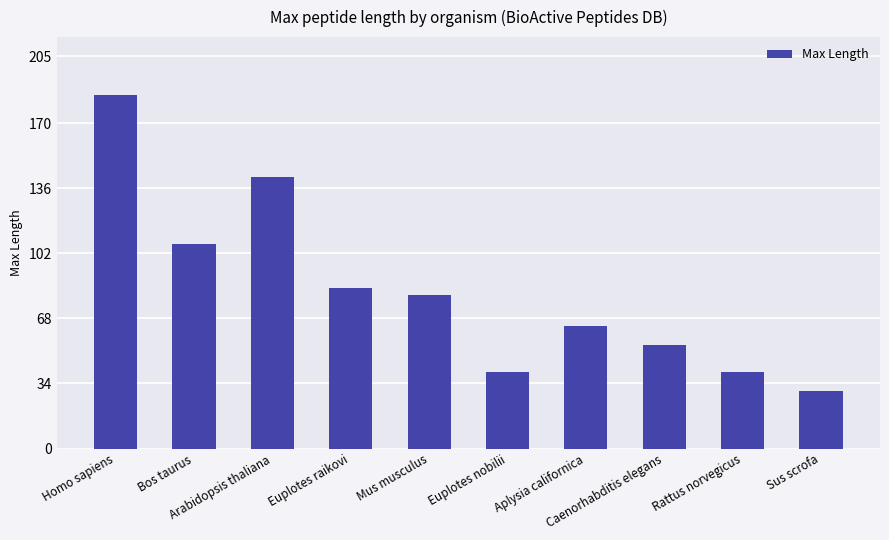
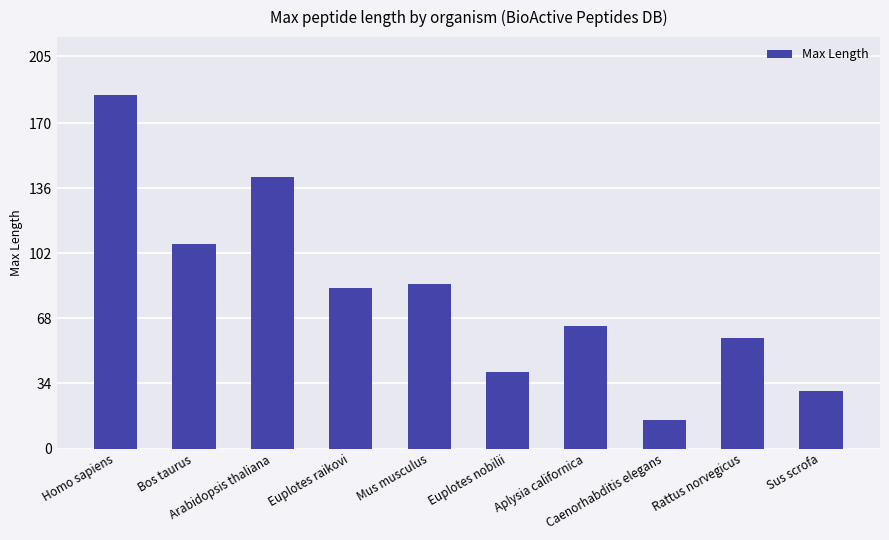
  {
    "Homo sapiens": 185,
    "Bos taurus": 107,
    "Arabidopsis thaliana": 142,
    "Euplotes raikovi": 84,
-   "Mus musculus": 80,
+   "Mus musculus": 86,
    "Euplotes nobilii": 40,
    "Aplysia californica": 64,
-   "Caenorhabditis elegans": 54,
-   "Rattus norvegicus": 40,
+   "Caenorhabditis elegans": 15,
+   "Rattus norvegicus": 58,
    "Sus scrofa": 30
  }
